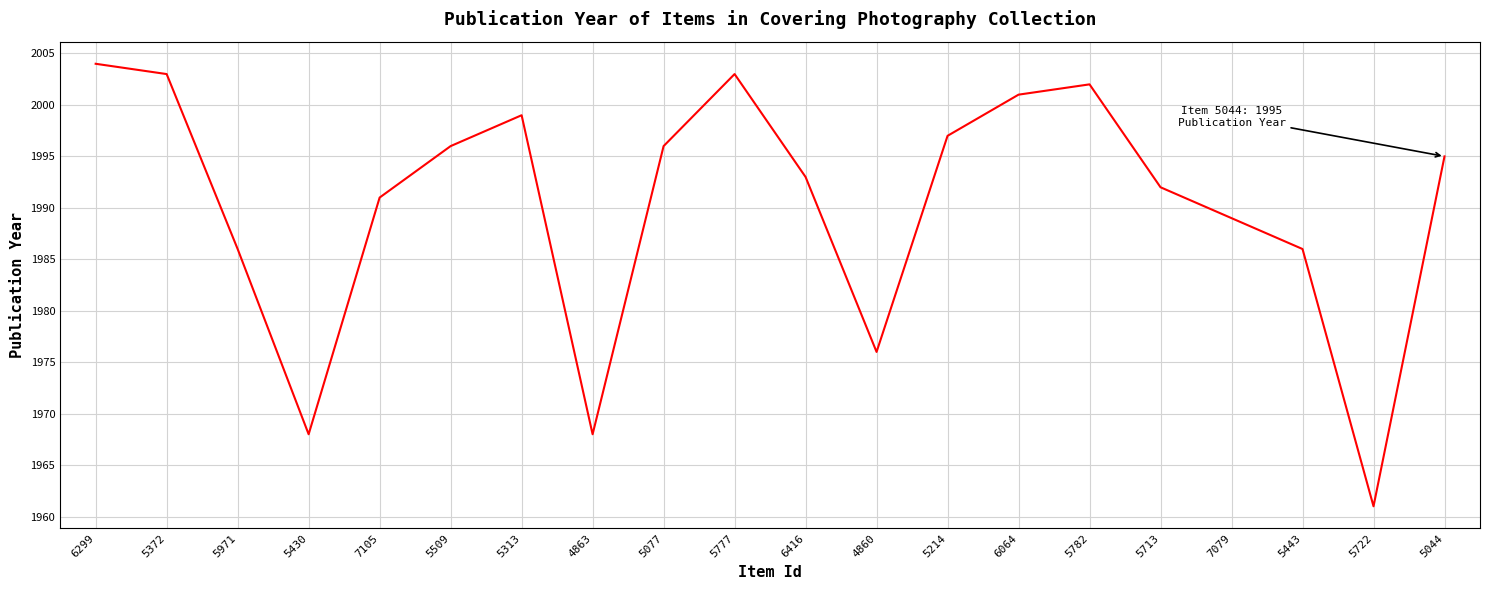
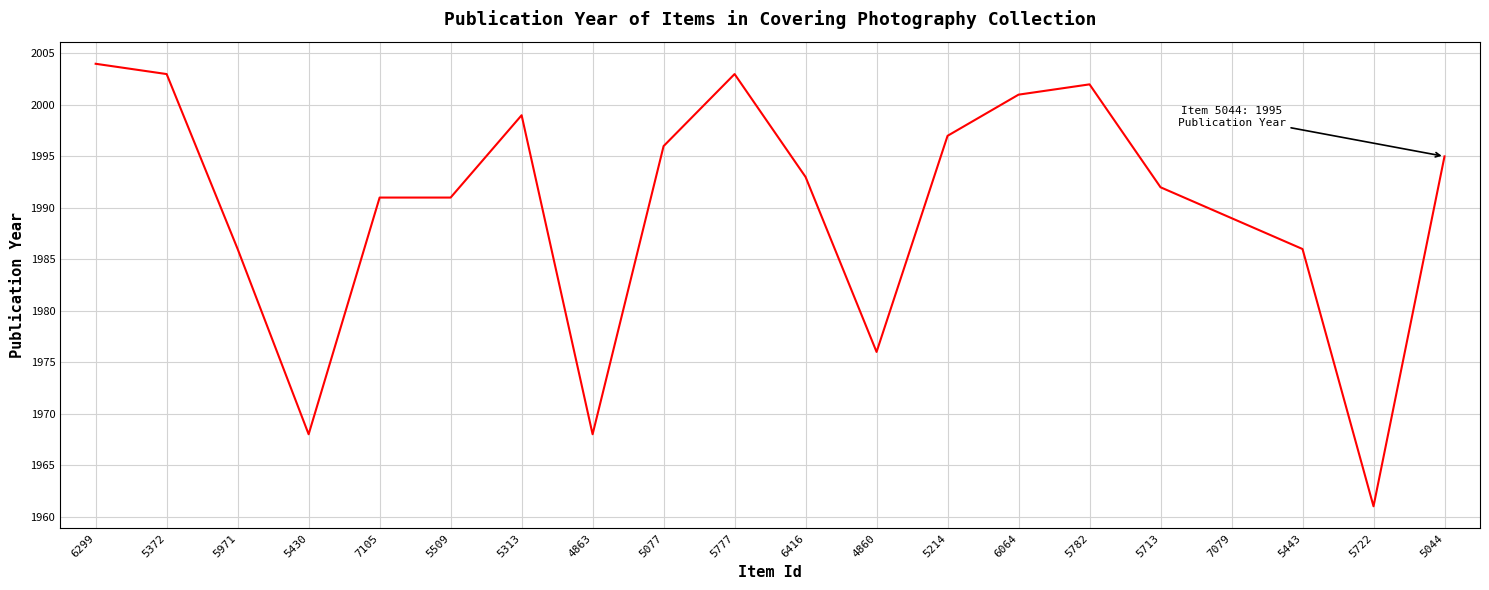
  {
    "6299": 2004,
    "5372": 2003,
    "5971": 1986,
    "5430": 1968,
    "7105": 1991,
-   "5509": 1996,
+   "5509": 1991,
    "5313": 1999,
    "4863": 1968,
    "5077": 1996,
    "5777": 2003,
    "6416": 1993,
    "4860": 1976,
    "5214": 1997,
    "6064": 2001,
    "5782": 2002,
    "5713": 1992,
    "7079": 1989,
    "5443": 1986,
    "5722": 1961
  }
